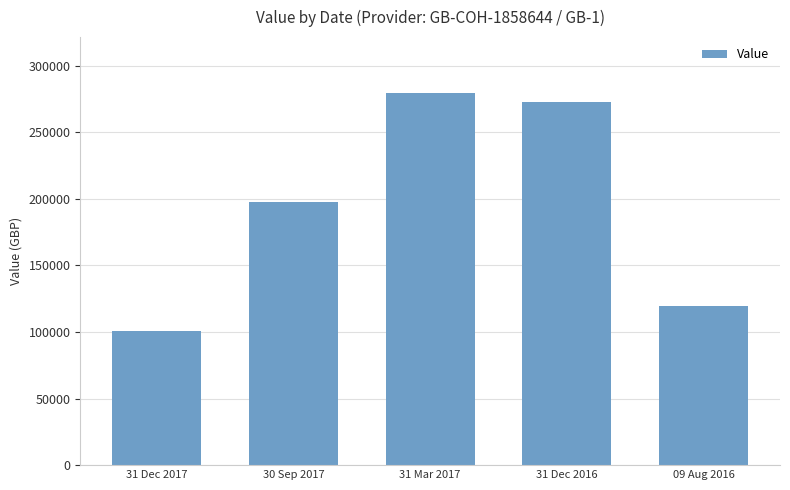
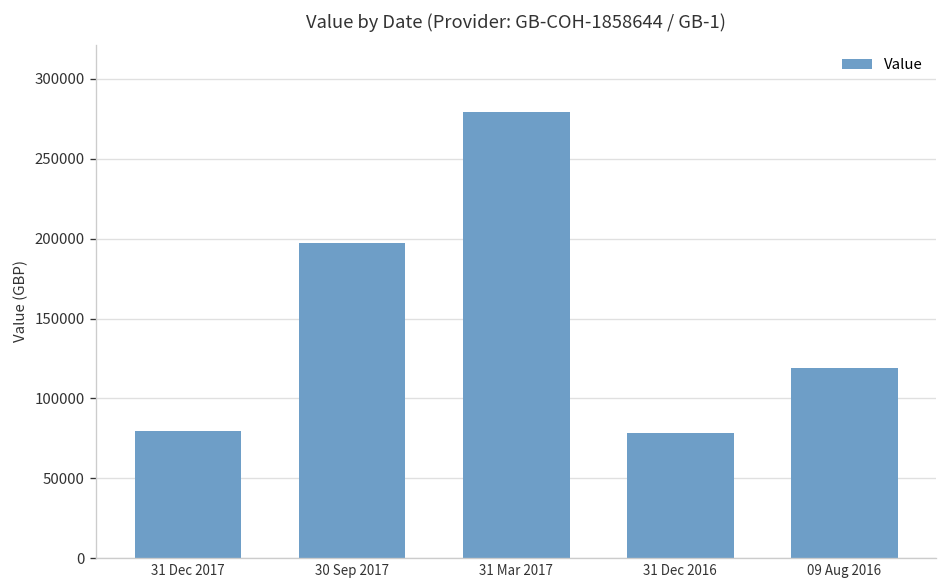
  {
-   "31 Dec 2017": 101000,
+   "31 Dec 2017": 80000,
    "30 Sep 2017": 197000,
    "31 Mar 2017": 280000,
-   "31 Dec 2016": 273000,
+   "31 Dec 2016": 78000,
    "09 Aug 2016": 119000
  }
